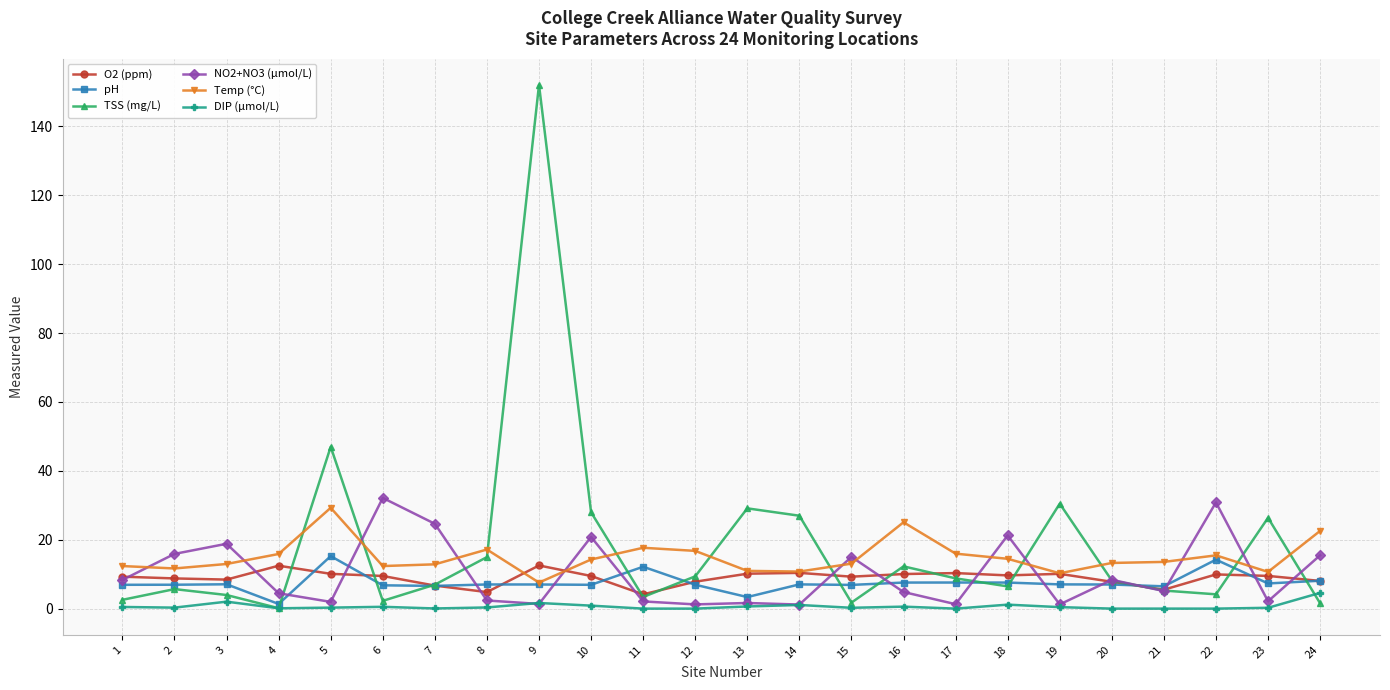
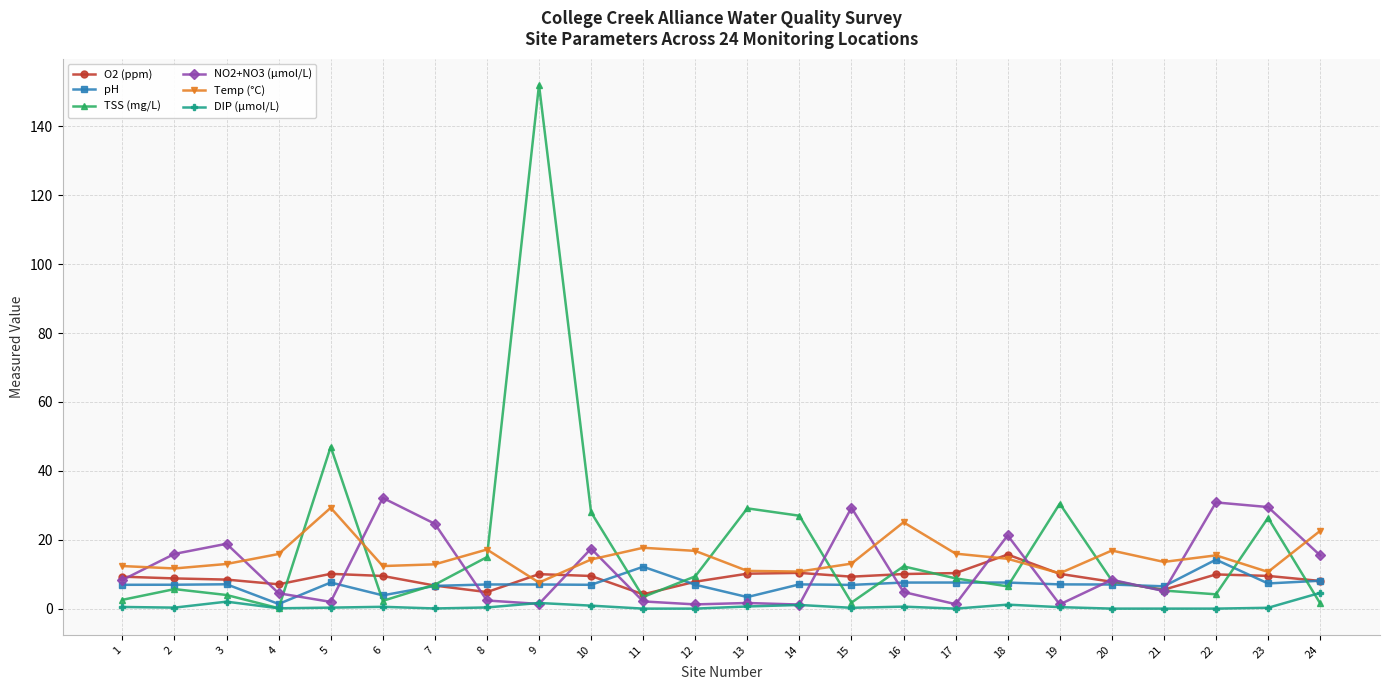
  {
    "O2 (ppm)": {
      "1": 9,
      "2": 9,
      "3": 8,
-     "4": 13,
+     "4": 7,
      "5": 10,
      "6": 10,
      "8": 5,
-     "9": 13,
+     "9": 10,
      "10": 10,
      "11": 4,
      "12": 8,
      "13": 10,
      "15": 9,
      "16": 10,
      "17": 10,
-     "18": 10,
+     "18": 16,
      "22": 10,
      "23": 10
    },
    "pH": {
      "1": 7,
      "2": 7,
      "3": 7,
      "4": 1,
-     "5": 15,
-     "6": 7,
+     "5": 8,
+     "6": 4,
      "8": 7,
      "10": 7,
      "11": 12,
      "12": 7,
      "13": 3,
      "14": 7,
      "15": 7,
      "16": 8,
      "17": 8,
      "18": 8,
      "19": 7,
      "20": 7,
      "21": 7,
      "22": 14,
      "23": 7
    },
    "NO2+NO3 (µmol/L)": {
      "1": 8,
      "2": 16,
      "3": 19,
      "4": 5,
      "5": 2,
      "6": 32,
      "7": 25,
      "8": 2,
-     "10": 21,
+     "10": 17,
      "11": 2,
      "12": 1,
      "13": 2,
-     "15": 15,
+     "15": 29,
      "16": 5,
      "17": 1,
      "18": 21,
      "19": 1,
      "22": 31,
-     "23": 2,
+     "23": 30,
      "24": 16
    },
    "Temp (°C)": {
      "1": 12,
      "2": 12,
      "3": 13,
      "4": 16,
      "5": 29,
      "6": 12,
      "7": 13,
      "8": 17,
      "10": 14,
      "11": 18,
      "12": 17,
      "13": 11,
      "15": 13,
      "16": 25,
      "17": 16,
      "18": 15,
-     "20": 13,
+     "20": 17,
      "21": 14,
      "22": 16,
      "23": 11,
      "24": 23
    }
  }
